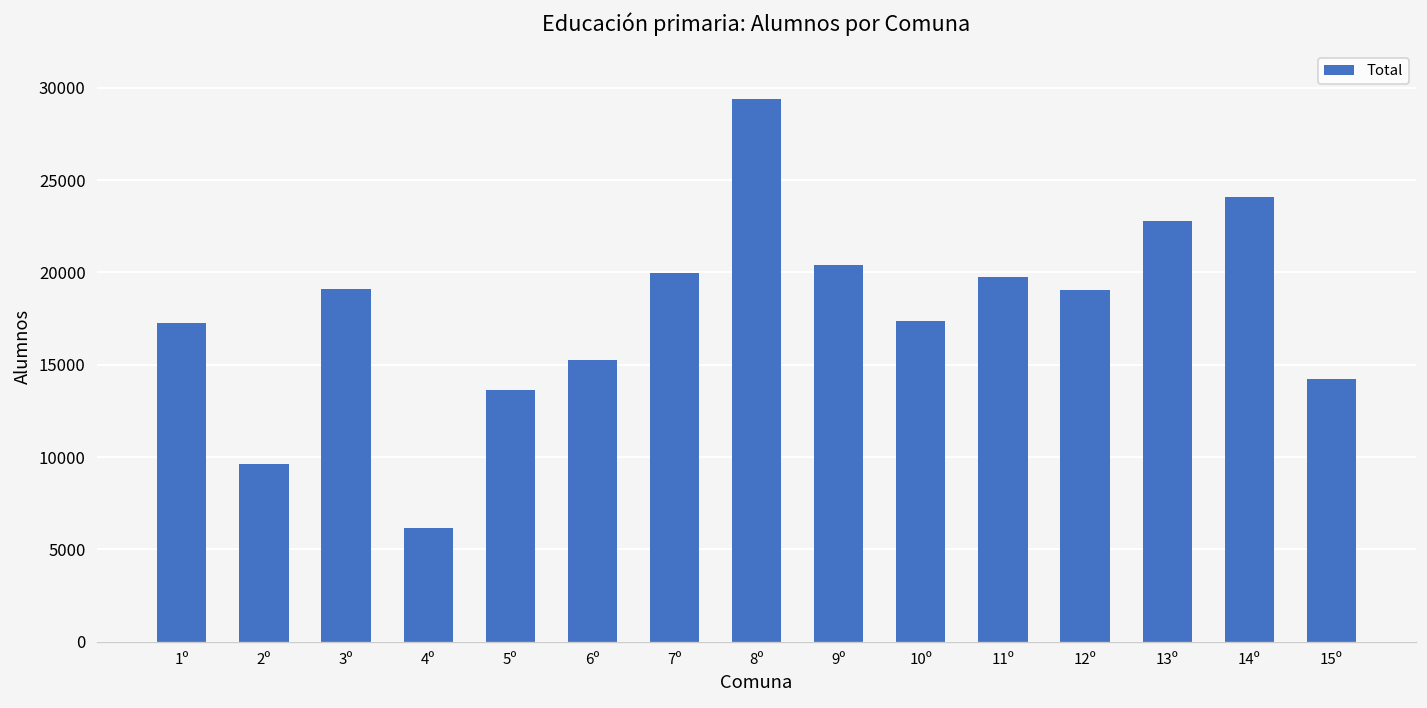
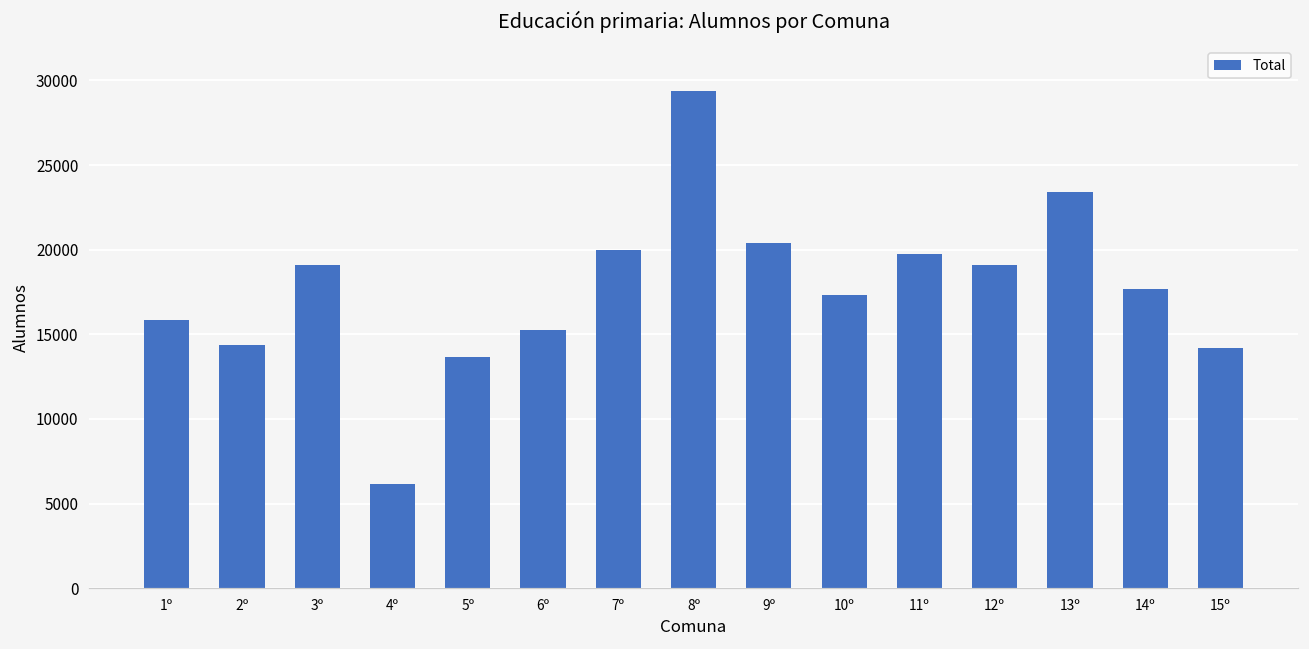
  {
-   "1º": 17300,
-   "2º": 9600,
+   "1º": 15900,
+   "2º": 14400,
    "3º": 19100,
    "4º": 6200,
    "5º": 13600,
    "6º": 15200,
    "7º": 20000,
    "8º": 29400,
    "9º": 20400,
    "10º": 17400,
    "11º": 19800,
    "12º": 19100,
-   "13º": 22800,
-   "14º": 24100,
+   "13º": 23400,
+   "14º": 17700,
    "15º": 14200
  }
